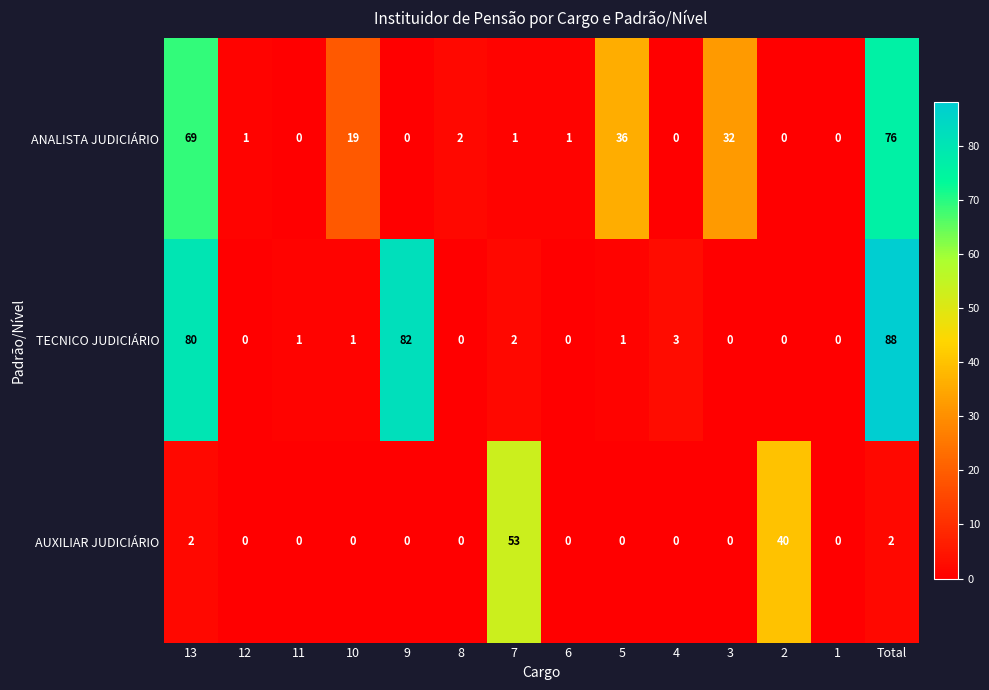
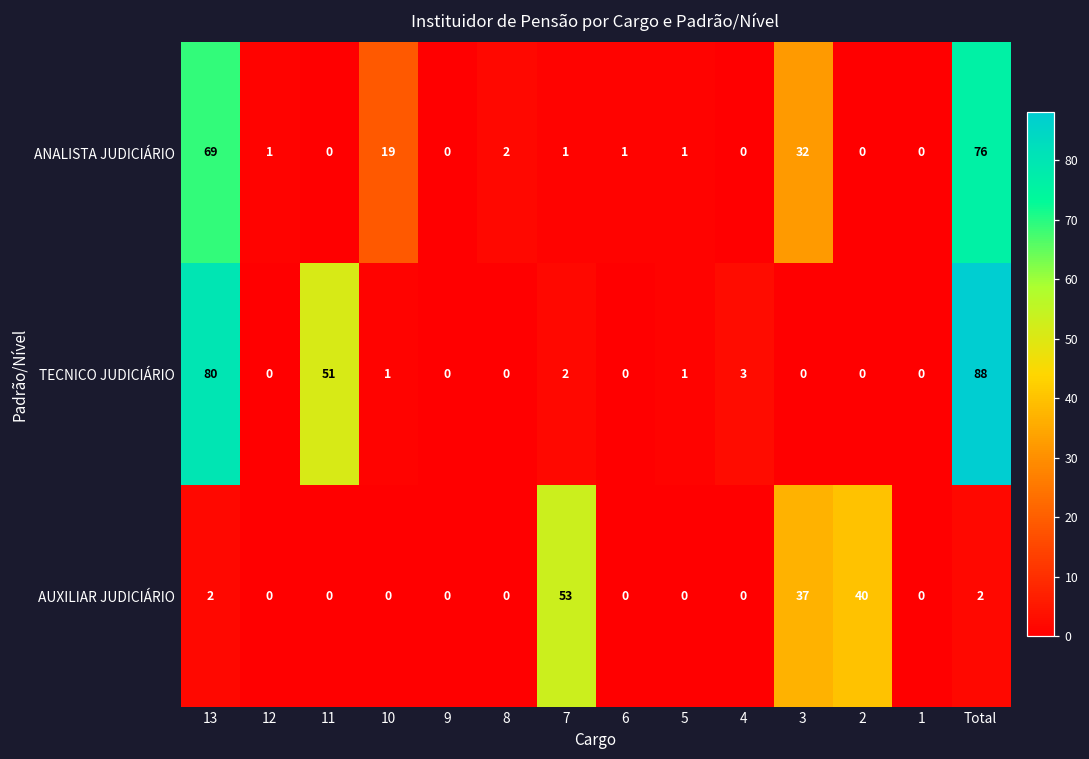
  {
    "ANALISTA JUDICIÁRIO": {
      "13": 69,
      "12": 1,
      "11": 0,
      "10": 19,
      "9": 0,
      "8": 2,
      "7": 1,
      "6": 1,
-     "5": 36,
+     "5": 1,
      "4": 0,
      "3": 32,
      "2": 0,
      "1": 0,
      "Total": 76
    },
    "TECNICO JUDICIÁRIO": {
      "13": 80,
      "12": 0,
-     "11": 1,
+     "11": 51,
      "10": 1,
-     "9": 82,
+     "9": 0,
      "8": 0,
      "7": 2,
      "6": 0,
      "5": 1,
      "4": 3,
      "3": 0,
      "2": 0,
      "1": 0,
      "Total": 88
    },
    "AUXILIAR JUDICIÁRIO": {
      "13": 2,
      "12": 0,
      "11": 0,
      "10": 0,
      "9": 0,
      "8": 0,
      "7": 53,
      "6": 0,
      "5": 0,
      "4": 0,
-     "3": 0,
+     "3": 37,
      "2": 40,
      "1": 0,
      "Total": 2
    }
  }
